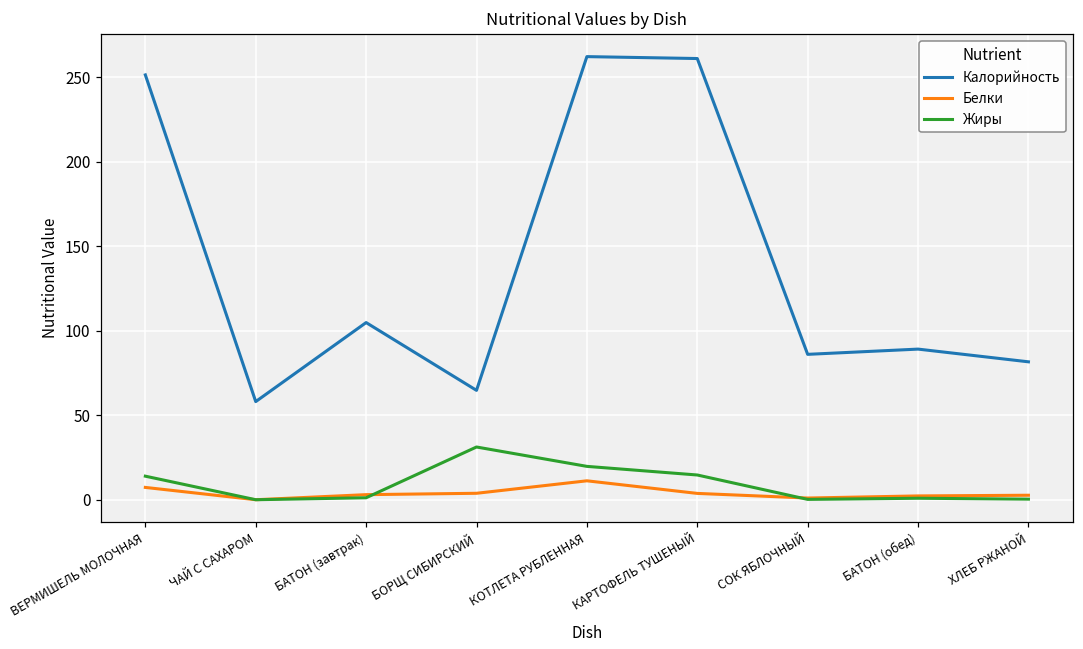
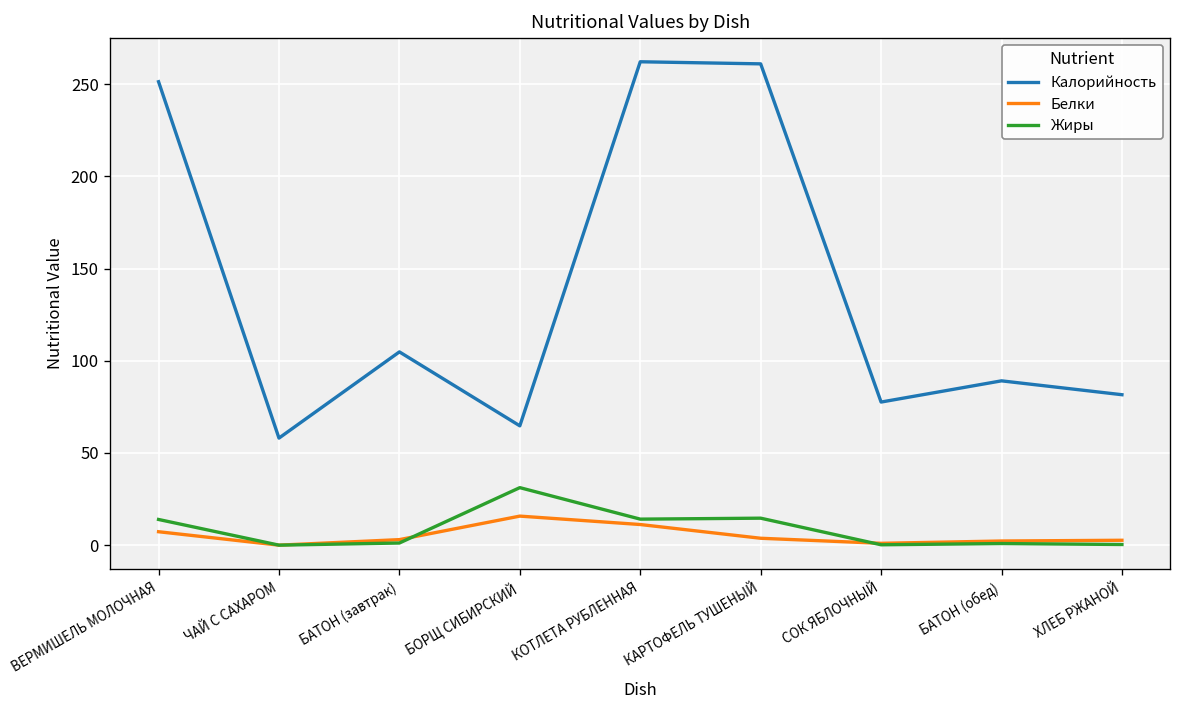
  {
    "Калорийность": {
      "ВЕРМИШЕЛЬ МОЛОЧНАЯ": 251,
      "ЧАЙ С САХАРОМ": 58,
      "БАТОН (завтрак)": 105,
      "БОРЩ СИБИРСКИЙ": 65,
      "КОТЛЕТА РУБЛЕННАЯ": 262,
      "КАРТОФЕЛЬ ТУШЕНЫЙ": 261,
-     "СОК ЯБЛОЧНЫЙ": 86,
+     "СОК ЯБЛОЧНЫЙ": 78,
      "БАТОН (обед)": 89,
      "ХЛЕБ РЖАНОЙ": 82
    },
    "Белки": {
      "ВЕРМИШЕЛЬ МОЛОЧНАЯ": 7,
      "БАТОН (завтрак)": 3,
-     "БОРЩ СИБИРСКИЙ": 4,
+     "БОРЩ СИБИРСКИЙ": 16,
      "КОТЛЕТА РУБЛЕННАЯ": 11,
      "КАРТОФЕЛЬ ТУШЕНЫЙ": 4,
      "ХЛЕБ РЖАНОЙ": 3
    },
    "Жиры": {
      "ВЕРМИШЕЛЬ МОЛОЧНАЯ": 14,
      "БАТОН (завтрак)": 1,
      "БОРЩ СИБИРСКИЙ": 31,
-     "КОТЛЕТА РУБЛЕННАЯ": 20,
+     "КОТЛЕТА РУБЛЕННАЯ": 14,
      "КАРТОФЕЛЬ ТУШЕНЫЙ": 15,
      "ХЛЕБ РЖАНОЙ": 0
    }
  }
